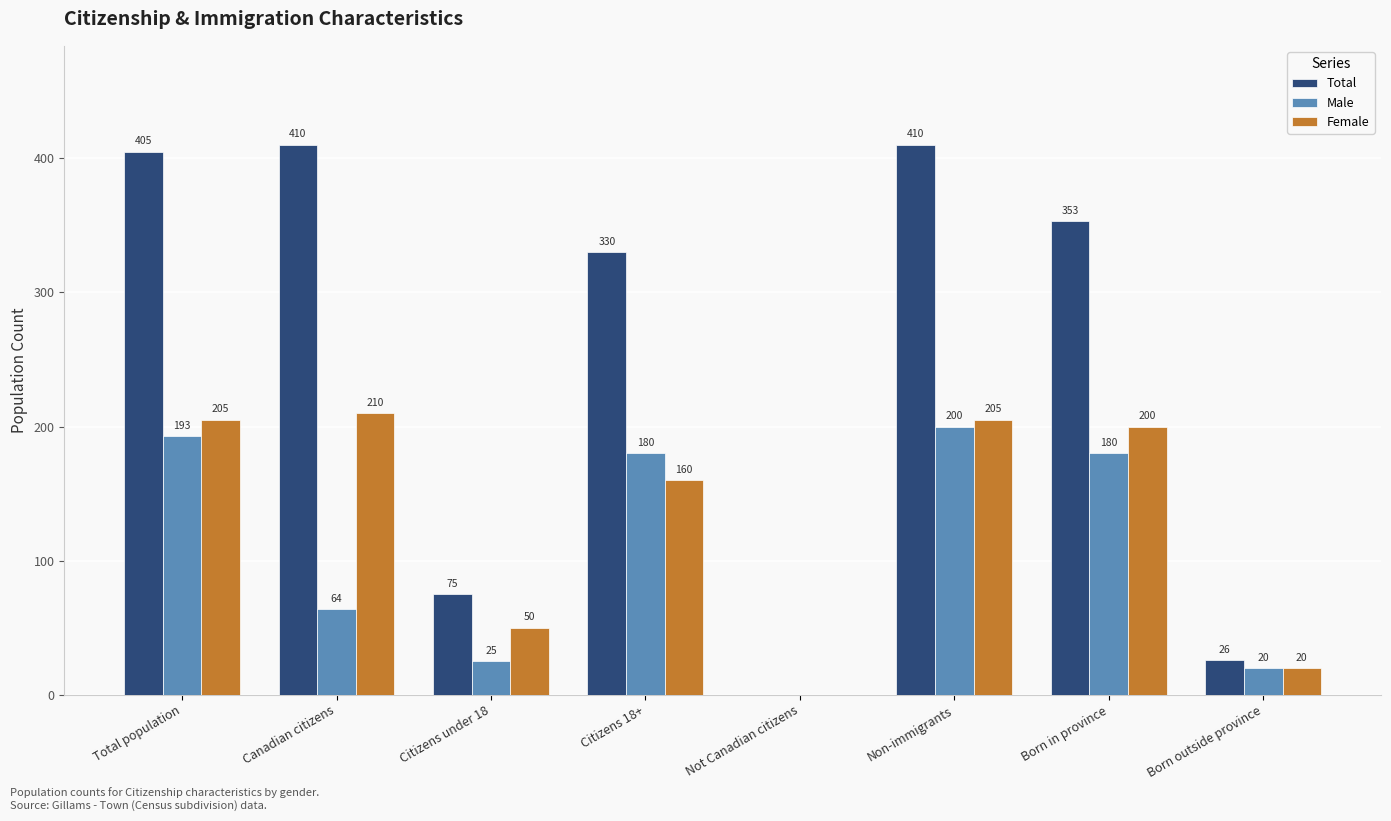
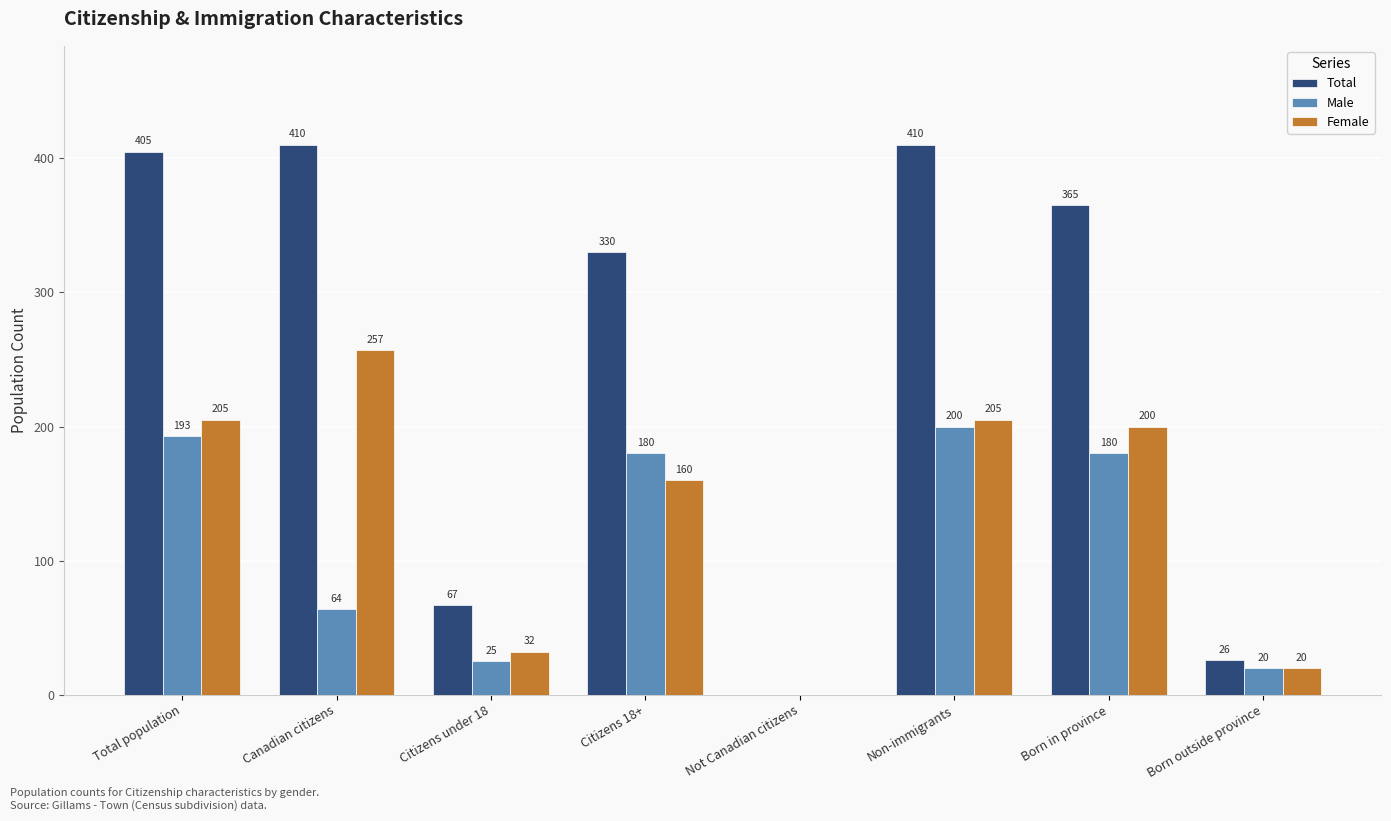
  {
    "Total": {
      "Total population": 405,
      "Canadian citizens": 410,
-     "Citizens under 18": 75,
+     "Citizens under 18": 67,
      "Citizens 18+": 330,
      "Non-immigrants": 410,
-     "Born in province": 353,
+     "Born in province": 365,
      "Born outside province": 26
    },
    "Male": {
      "Total population": 193,
      "Canadian citizens": 64,
      "Citizens under 18": 25,
      "Citizens 18+": 180,
      "Non-immigrants": 200,
      "Born in province": 180,
      "Born outside province": 20
    },
    "Female": {
      "Total population": 205,
-     "Canadian citizens": 210,
-     "Citizens under 18": 50,
+     "Canadian citizens": 257,
+     "Citizens under 18": 32,
      "Citizens 18+": 160,
      "Non-immigrants": 205,
      "Born in province": 200,
      "Born outside province": 20
    }
  }
